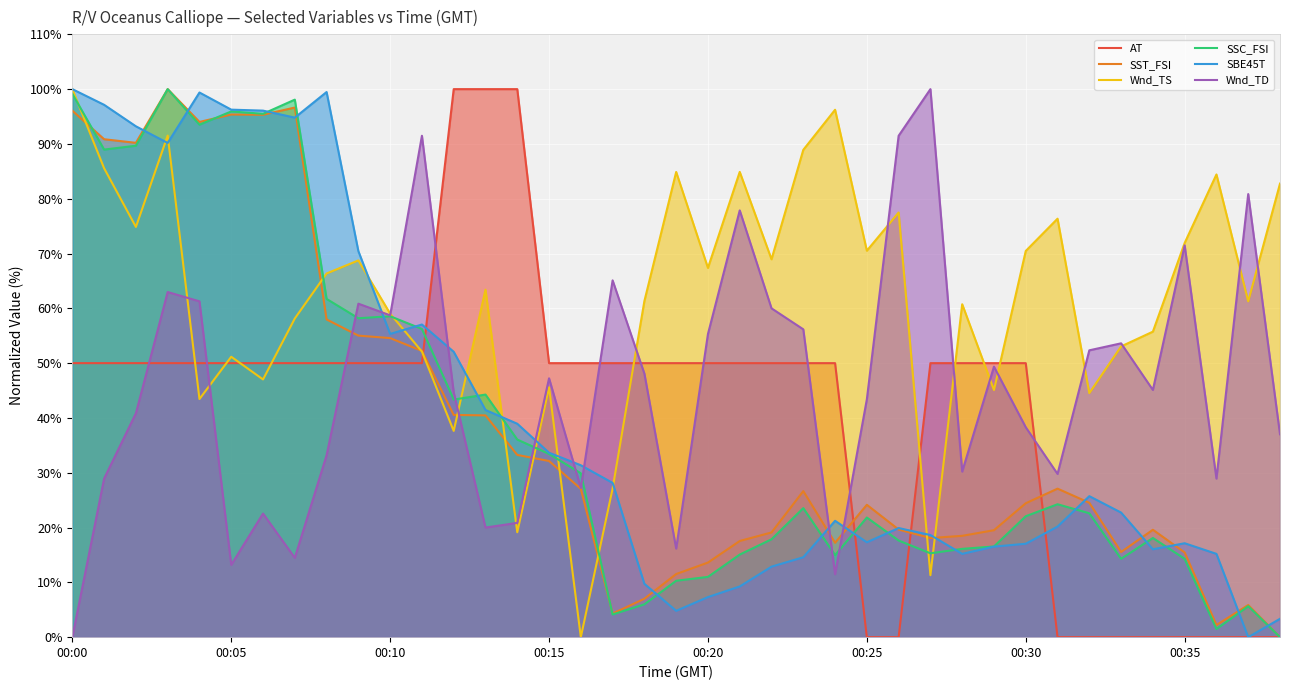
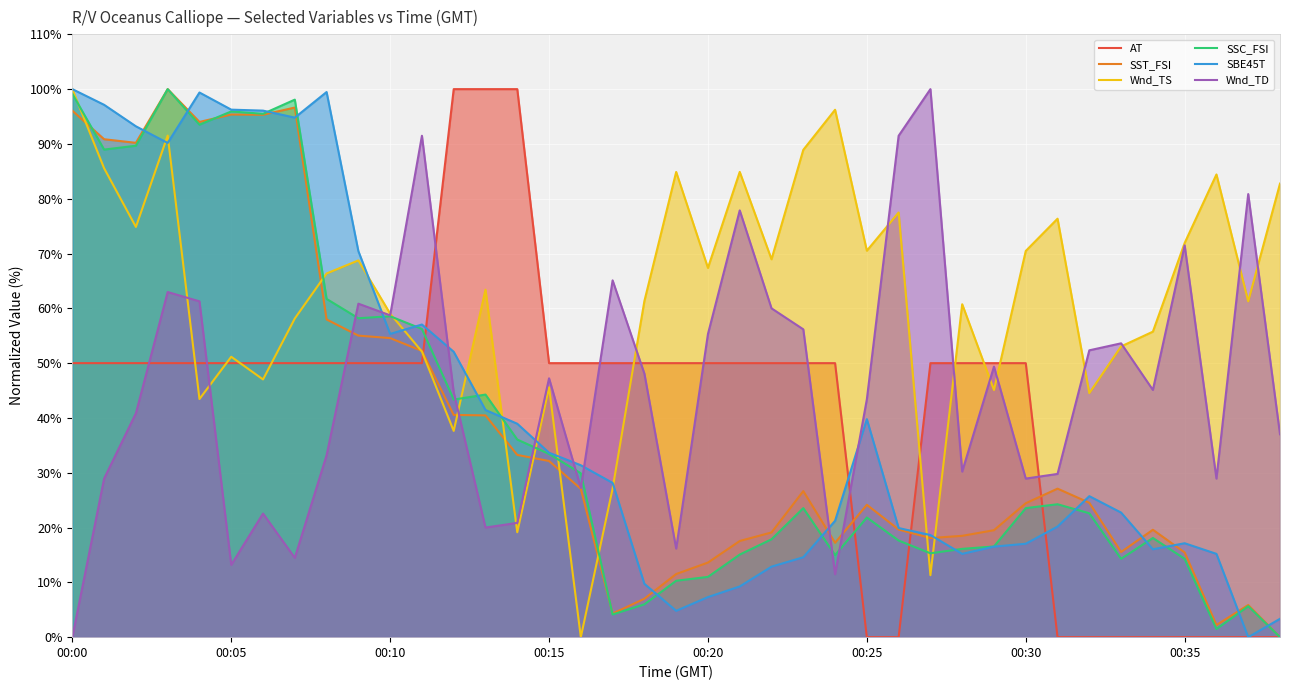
  {
    "Wnd_TS": {
      "00:05": "51%",
      "00:15": "46%",
      "00:20": "67%",
      "00:25": "71%",
      "00:30": "70%"
    },
    "SSC_FSI": {
      "00:00": "99%",
      "00:20": "11%",
      "00:25": "22%",
-     "00:30": "22%",
+     "00:30": "24%",
      "00:35": "14%"
    },
    "SBE45T": {
      "00:10": "55%",
      "00:20": "7%",
-     "00:25": "17%",
+     "00:25": "40%",
      "00:30": "17%",
      "00:35": "17%"
    },
    "Wnd_TD": {
      "00:00": "0%",
      "00:05": "13%",
      "00:15": "47%",
      "00:20": "55%",
      "00:25": "43%",
-     "00:30": "38%"
+     "00:30": "29%"
    }
  }
